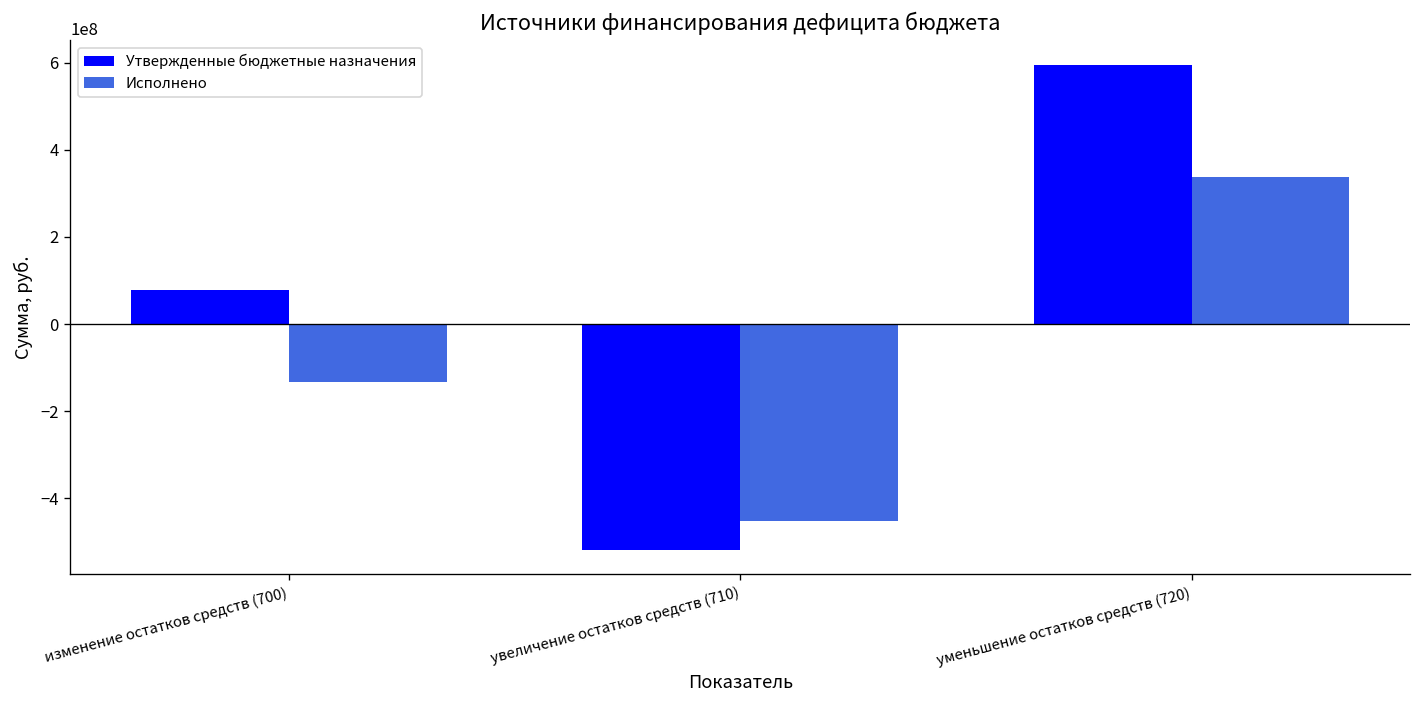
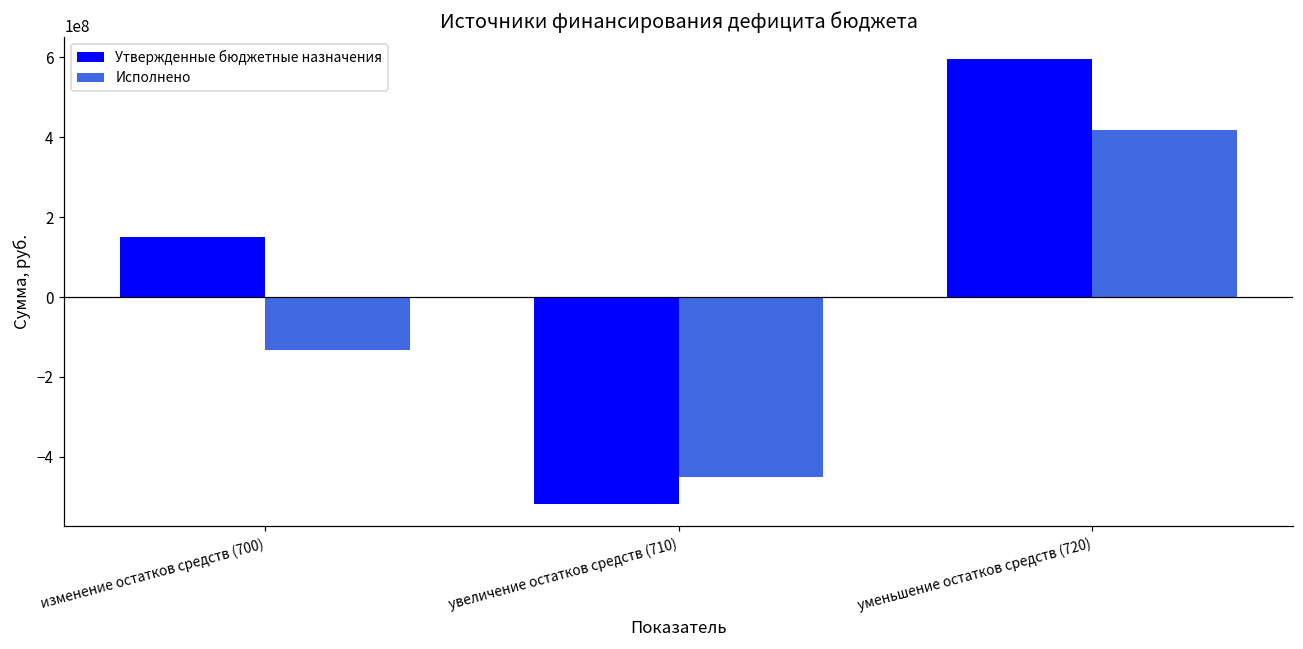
  {
    "Утвержденные бюджетные назначения": {
-     "изменение остатков средств (700)": 80000000,
+     "изменение остатков средств (700)": 150000000,
      "увеличение остатков средств (710)": -520000000,
      "уменьшение остатков средств (720)": 600000000
    },
    "Исполнено": {
      "изменение остатков средств (700)": -130000000,
      "увеличение остатков средств (710)": -450000000,
-     "уменьшение остатков средств (720)": 340000000
+     "уменьшение остатков средств (720)": 420000000
    }
  }
